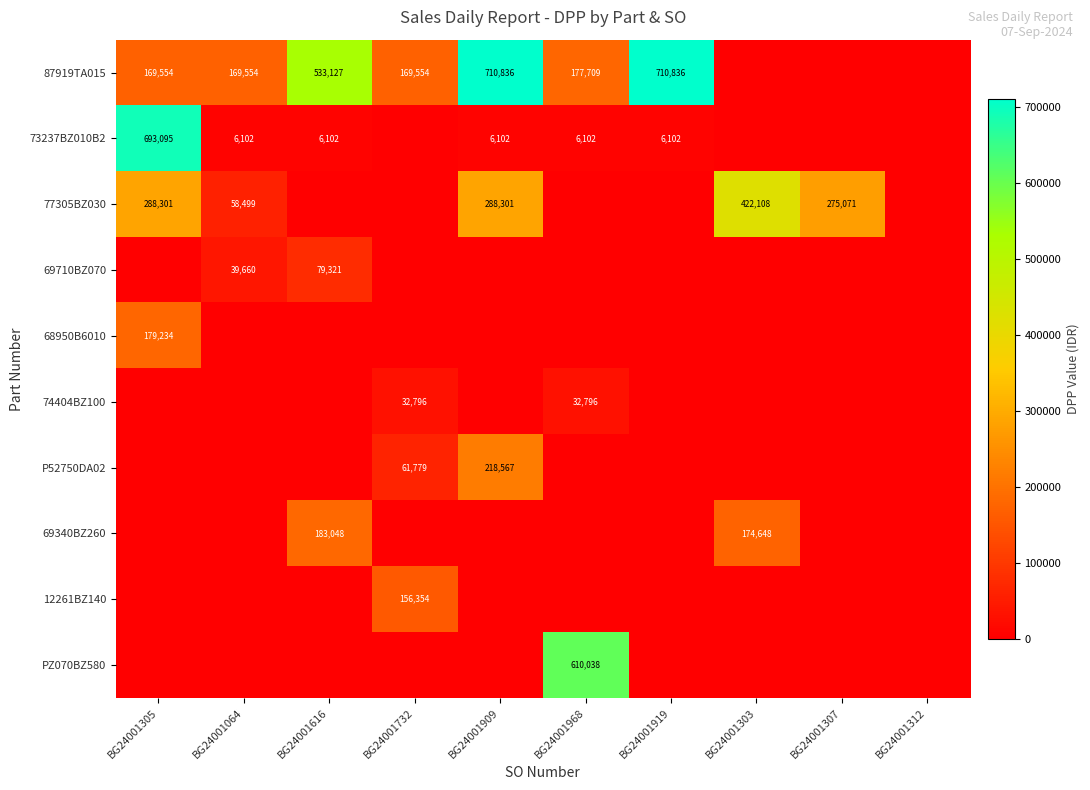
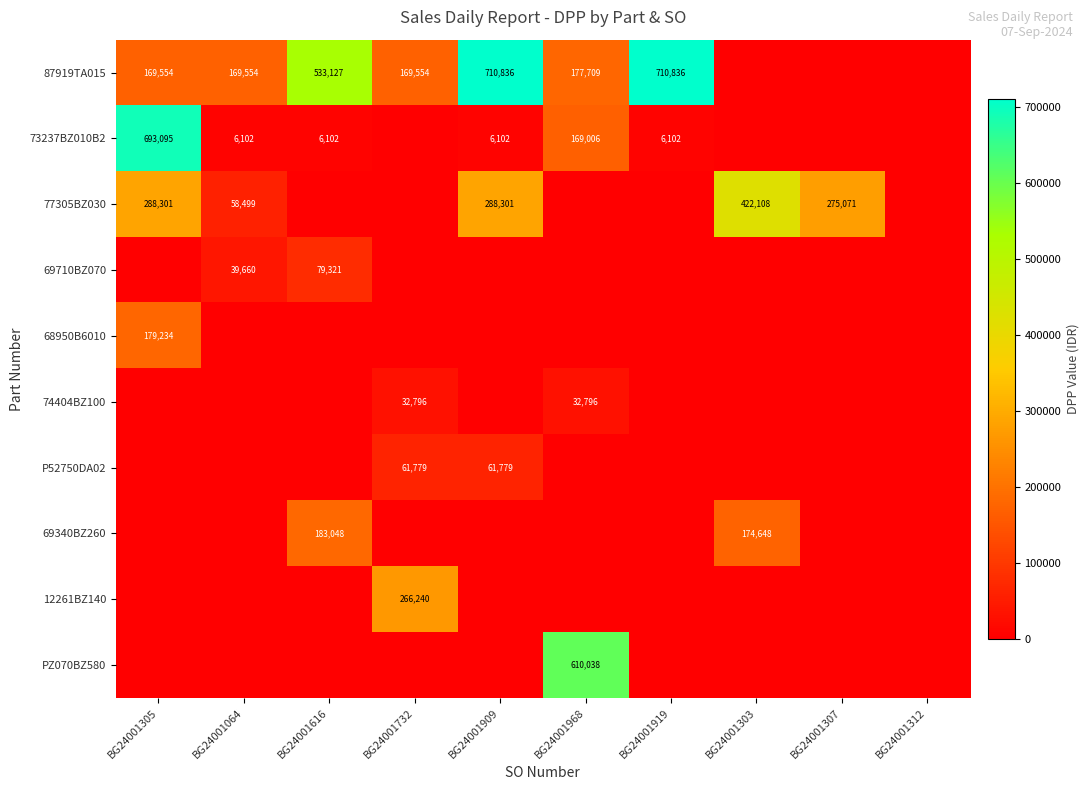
  {
    "87919TA015": {
      "BG24001305": "169,554",
      "BG24001064": "169,554",
      "BG24001616": "533,127",
      "BG24001732": "169,554",
      "BG24001909": "710,836",
      "BG24001968": "177,709",
      "BG24001919": "710,836"
    },
    "73237BZ010B2": {
      "BG24001305": "693,095",
      "BG24001064": "6,102",
      "BG24001616": "6,102",
      "BG24001909": "6,102",
-     "BG24001968": "6,102",
+     "BG24001968": "169,006",
      "BG24001919": "6,102"
    },
    "77305BZ030": {
      "BG24001305": "288,301",
      "BG24001064": "58,499",
      "BG24001909": "288,301",
      "BG24001303": "422,108",
      "BG24001307": "275,071"
    },
    "69710BZ070": {
      "BG24001064": "39,660",
      "BG24001616": "79,321"
    },
    "68950B6010": {
      "BG24001305": "179,234"
    },
    "74404BZ100": {
      "BG24001732": "32,796",
      "BG24001968": "32,796"
    },
    "P52750DA02": {
      "BG24001732": "61,779",
-     "BG24001909": "218,567"
+     "BG24001909": "61,779"
    },
    "69340BZ260": {
      "BG24001616": "183,048",
      "BG24001303": "174,648"
    },
    "12261BZ140": {
-     "BG24001732": "156,354"
+     "BG24001732": "266,240"
    },
    "PZ070BZ580": {
      "BG24001968": "610,038"
    }
  }
